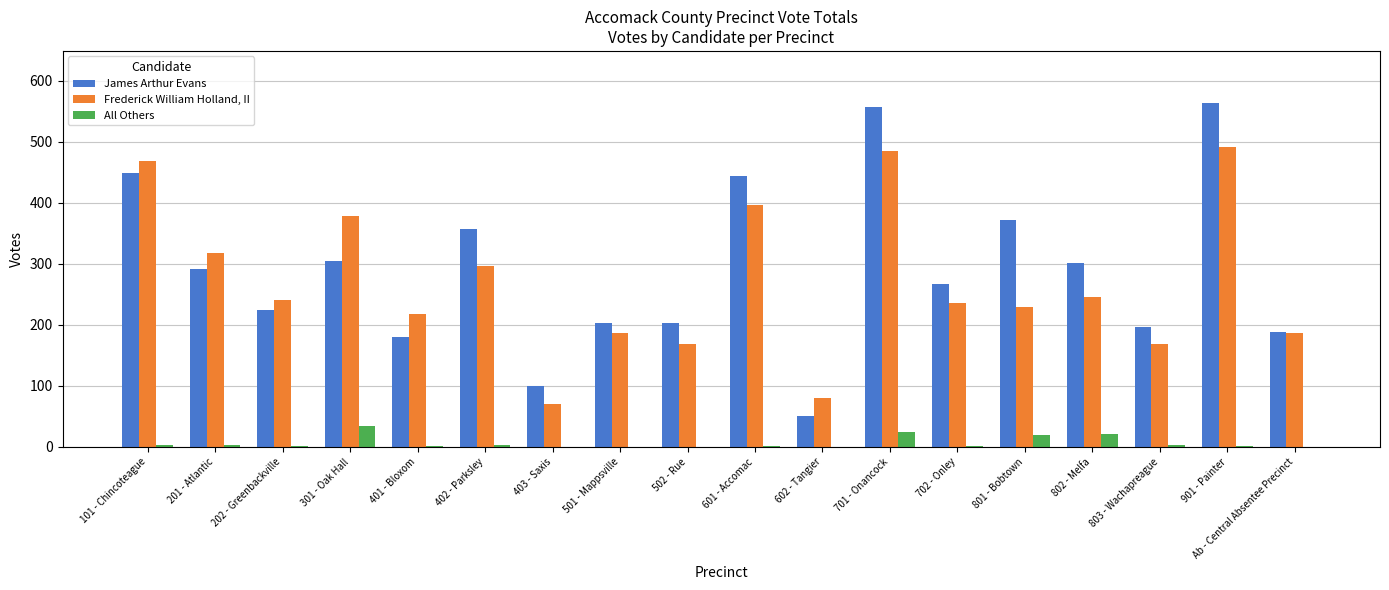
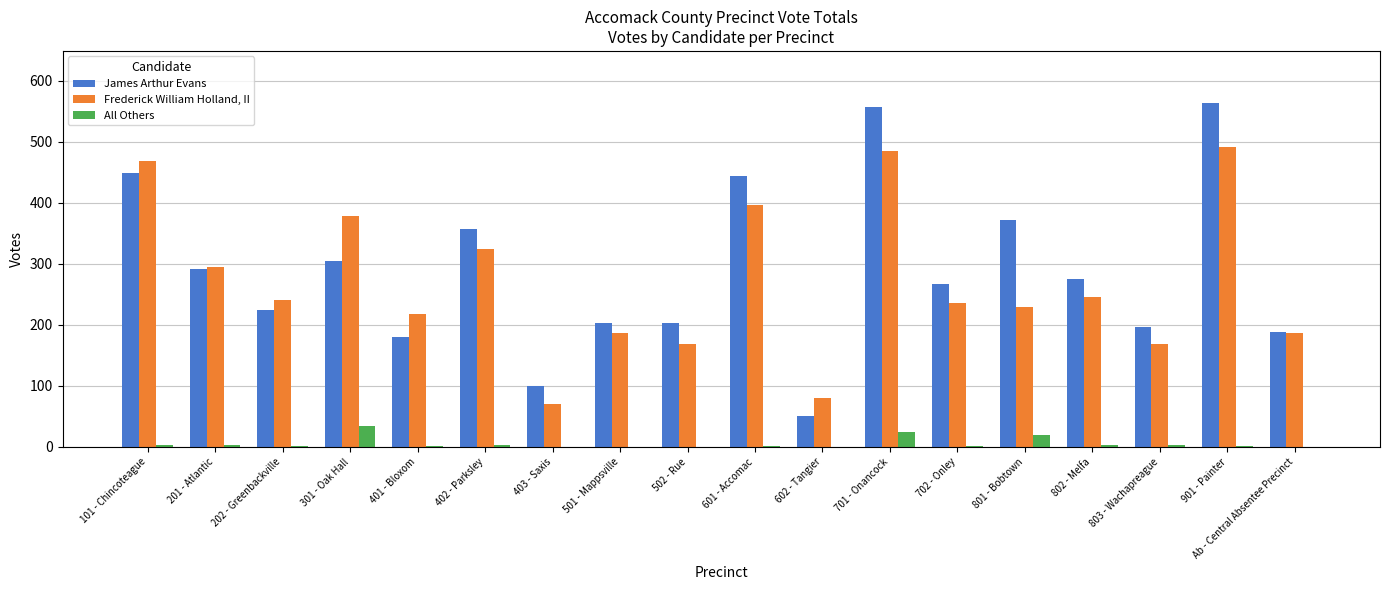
  {
    "James Arthur Evans": {
      "101 - Chincoteague": 450,
      "201 - Atlantic": 290,
      "202 - Greenbackville": 230,
      "301 - Oak Hall": 310,
      "401 - Bloxom": 180,
      "402 - Parksley": 360,
      "403 - Saxis": 100,
      "501 - Mappsville": 200,
      "502 - Rue": 200,
      "601 - Accomac": 440,
      "602 - Tangier": 50,
      "701 - Onancock": 560,
      "702 - Onley": 270,
      "801 - Bobtown": 370,
-     "802 - Melfa": 300,
+     "802 - Melfa": 280,
      "803 - Wachapreague": 200,
      "901 - Painter": 560,
      "Ab - Central Absentee Precinct": 190
    },
    "Frederick William Holland, II": {
      "101 - Chincoteague": 470,
-     "201 - Atlantic": 320,
+     "201 - Atlantic": 290,
      "202 - Greenbackville": 240,
      "301 - Oak Hall": 380,
      "401 - Bloxom": 220,
-     "402 - Parksley": 300,
+     "402 - Parksley": 330,
      "403 - Saxis": 70,
      "501 - Mappsville": 190,
      "502 - Rue": 170,
      "601 - Accomac": 400,
      "602 - Tangier": 80,
      "701 - Onancock": 480,
      "702 - Onley": 240,
      "801 - Bobtown": 230,
      "802 - Melfa": 250,
      "803 - Wachapreague": 170,
      "901 - Painter": 490,
      "Ab - Central Absentee Precinct": 190
    },
    "All Others": {
      "301 - Oak Hall": 40,
      "403 - Saxis": 0,
      "501 - Mappsville": 0,
      "502 - Rue": 0,
      "602 - Tangier": 0,
      "701 - Onancock": 20,
      "801 - Bobtown": 20,
-     "802 - Melfa": 20,
+     "802 - Melfa": 0,
      "Ab - Central Absentee Precinct": 0
    }
  }
